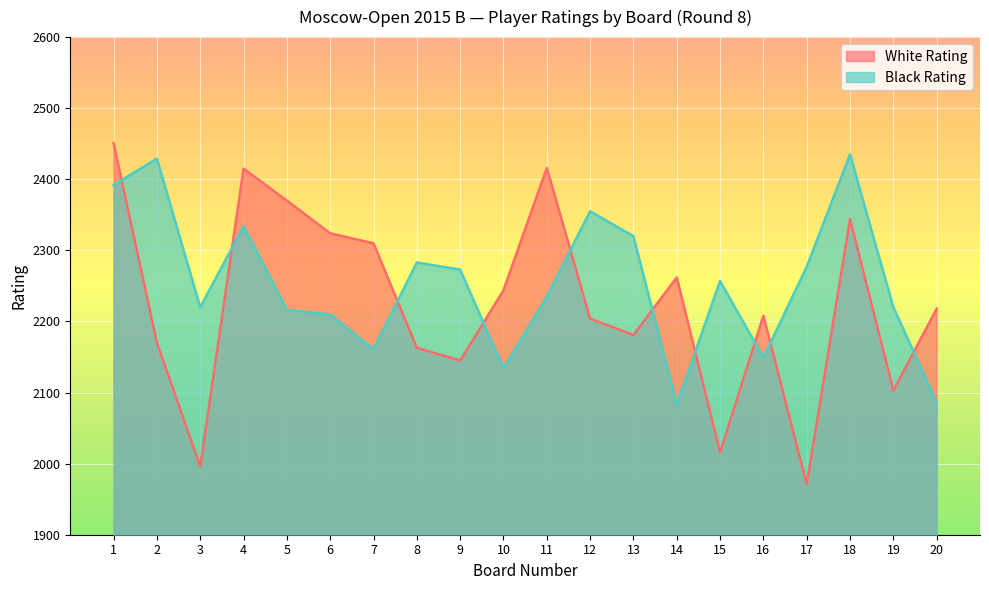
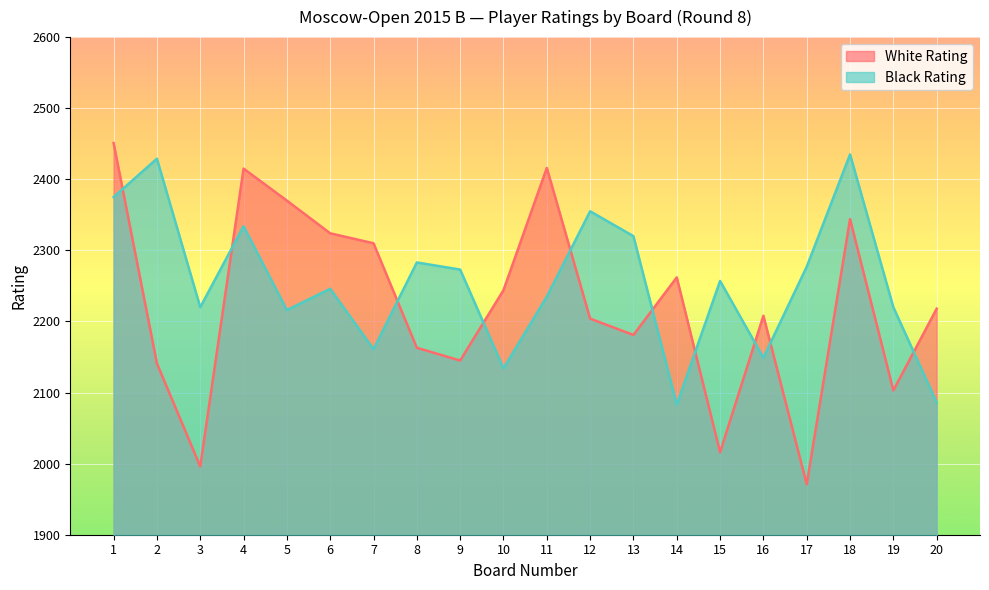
  {
    "White Rating": {
      "1": 2450,
-     "2": 2170,
+     "2": 2140,
      "3": 2000,
      "4": 2420,
      "5": 2370,
      "6": 2320,
      "7": 2310,
      "8": 2160,
      "9": 2150,
      "10": 2240,
      "11": 2420,
      "12": 2200,
      "13": 2180,
      "14": 2260,
      "15": 2020,
      "16": 2210,
      "17": 1970,
      "18": 2340,
      "19": 2100,
      "20": 2220
    },
    "Black Rating": {
-     "1": 2390,
+     "1": 2380,
      "2": 2430,
      "3": 2220,
      "4": 2330,
      "5": 2220,
-     "6": 2210,
+     "6": 2250,
      "7": 2160,
      "8": 2280,
      "9": 2270,
      "10": 2130,
      "11": 2240,
      "12": 2360,
      "13": 2320,
      "14": 2080,
      "15": 2260,
      "16": 2150,
      "17": 2280,
      "18": 2440,
      "19": 2220,
      "20": 2090
    }
  }
